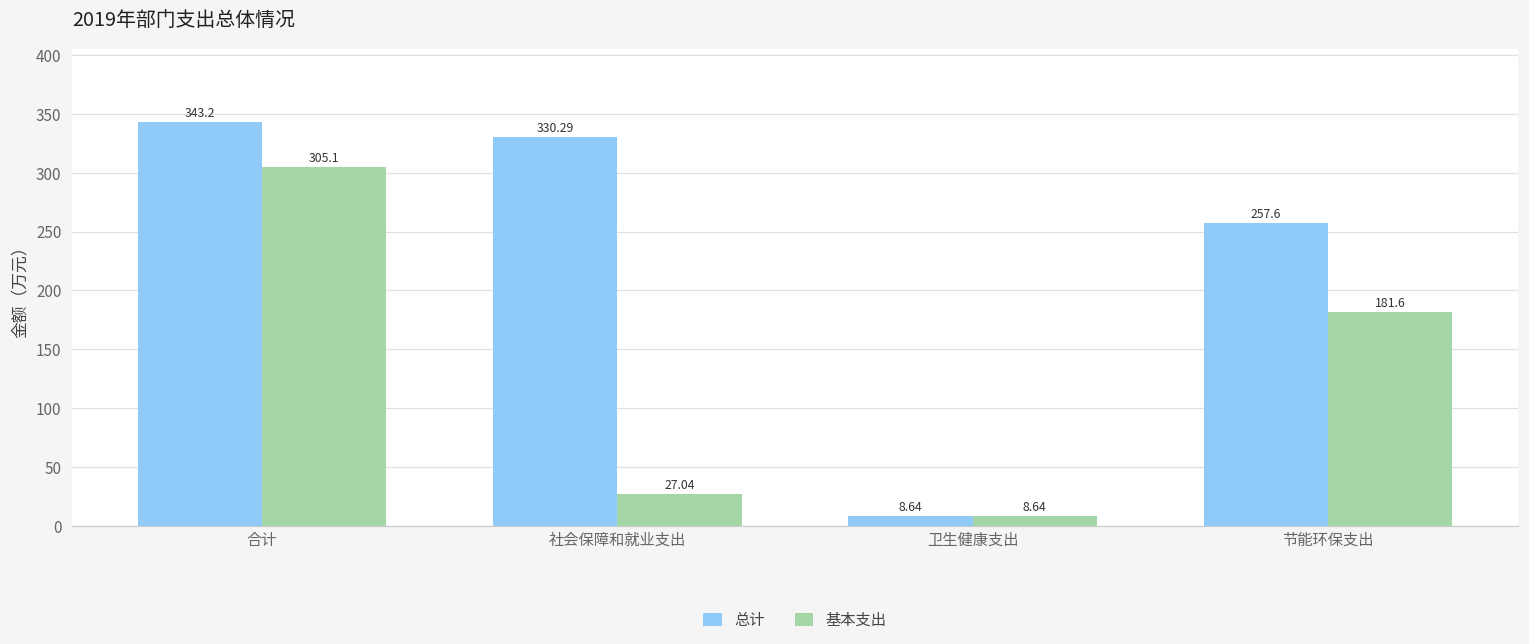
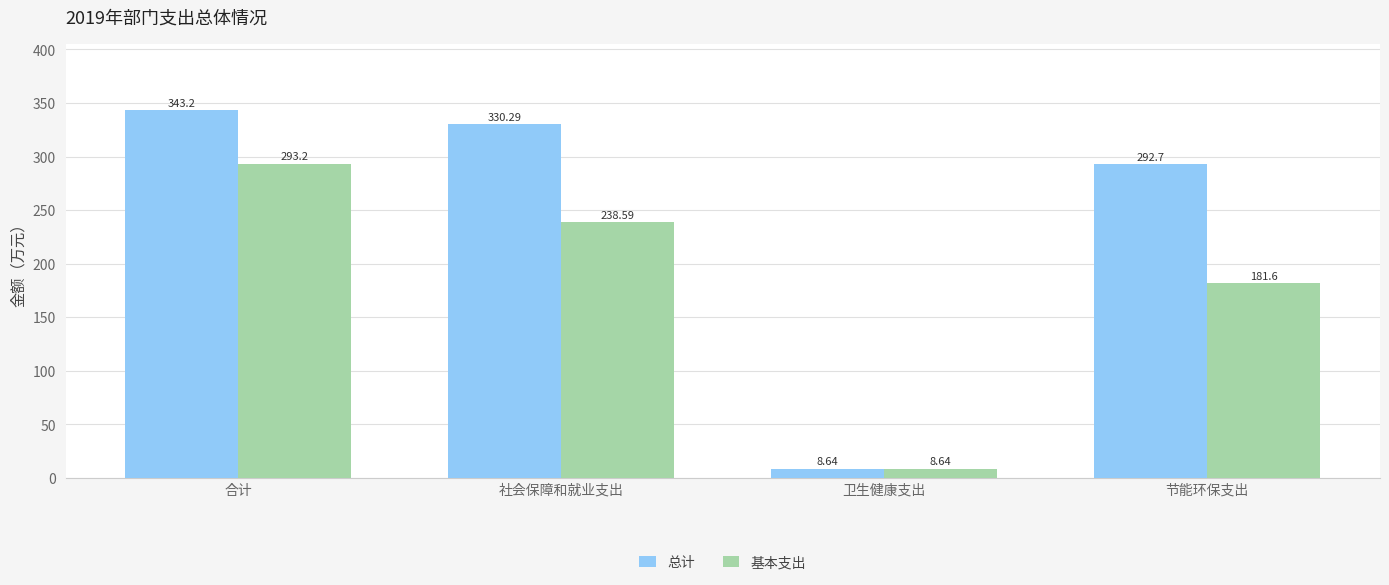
  {
    "总计": {
      "合计": 343.2,
      "社会保障和就业支出": 330.29,
      "卫生健康支出": 8.64,
-     "节能环保支出": 257.6
+     "节能环保支出": 292.7
    },
    "基本支出": {
-     "合计": 305.1,
-     "社会保障和就业支出": 27.04,
+     "合计": 293.2,
+     "社会保障和就业支出": 238.59,
      "卫生健康支出": 8.64,
      "节能环保支出": 181.6
    }
  }
